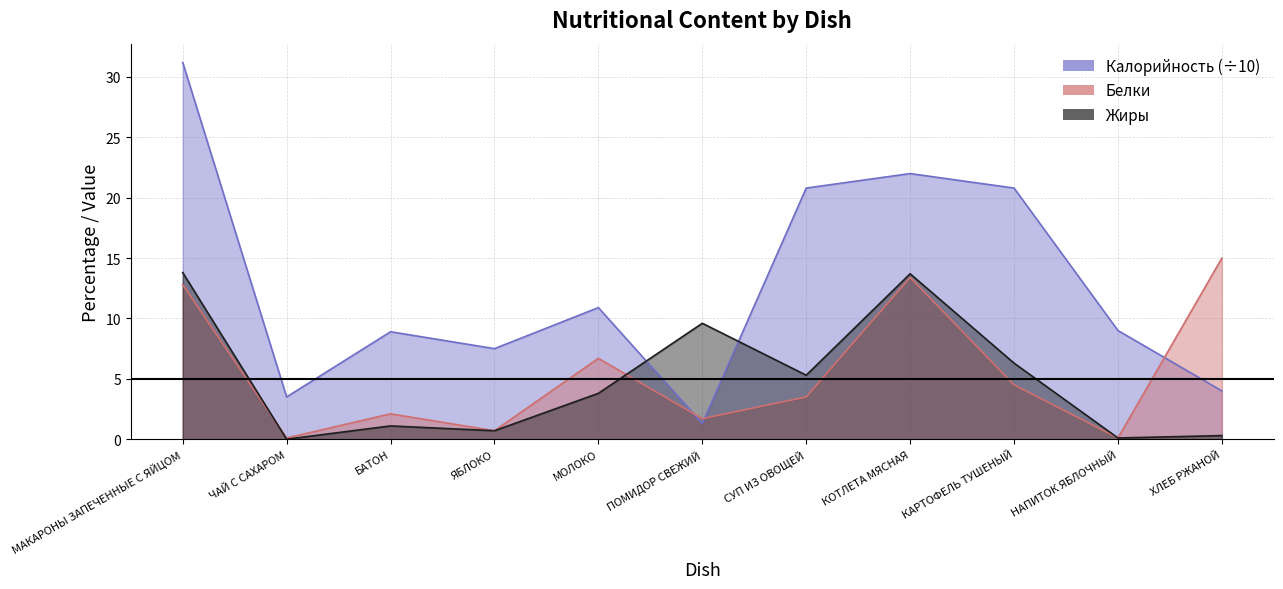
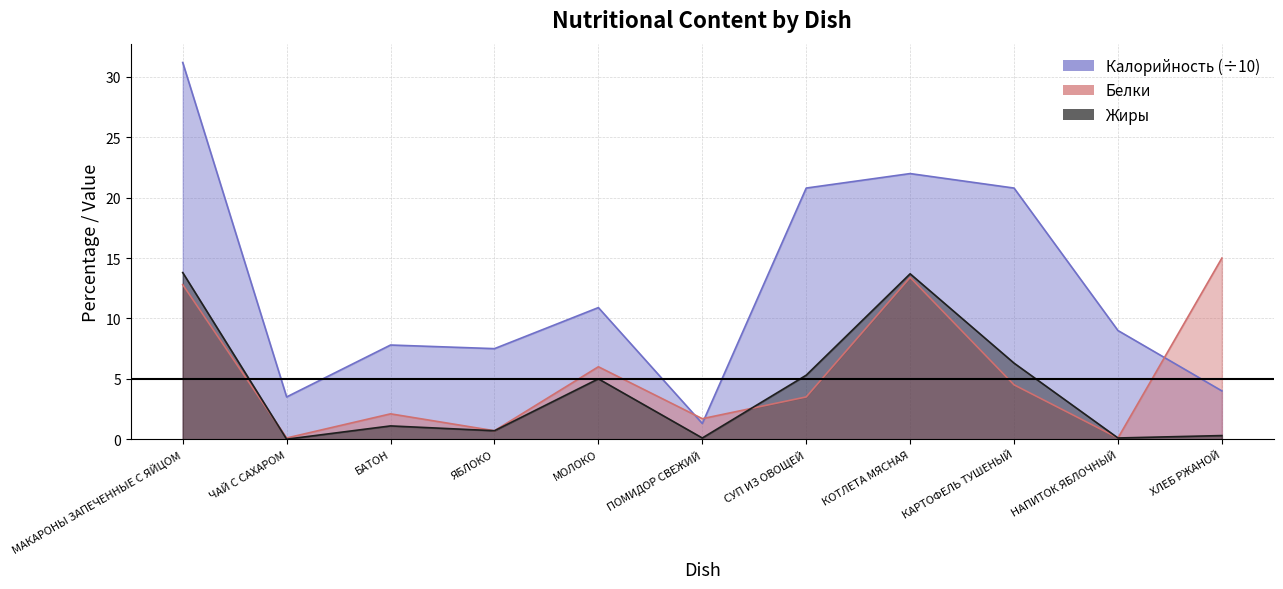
  {
    "Калорийность (÷10)": {
      "МАКАРОНЫ ЗАПЕЧЕННЫЕ С ЯЙЦОМ": 31.2,
      "ЧАЙ С САХАРОМ": 3.5,
-     "БАТОН": 8.9,
+     "БАТОН": 7.8,
      "ЯБЛОКО": 7.5,
      "МОЛОКО": 10.9,
      "ПОМИДОР СВЕЖИЙ": 1.3,
      "СУП ИЗ ОВОЩЕЙ": 20.8,
      "КОТЛЕТА МЯСНАЯ": 22.0,
      "КАРТОФЕЛЬ ТУШЕНЫЙ": 20.8,
      "НАПИТОК ЯБЛОЧНЫЙ": 9.0,
      "ХЛЕБ РЖАНОЙ": 4.0
    },
    "Белки": {
      "МАКАРОНЫ ЗАПЕЧЕННЫЕ С ЯЙЦОМ": 12.8,
      "БАТОН": 2.1,
-     "МОЛОКО": 6.7,
+     "МОЛОКО": 6.0,
      "ПОМИДОР СВЕЖИЙ": 1.7,
      "СУП ИЗ ОВОЩЕЙ": 3.5,
      "КОТЛЕТА МЯСНАЯ": 13.4,
      "КАРТОФЕЛЬ ТУШЕНЫЙ": 4.5,
      "ХЛЕБ РЖАНОЙ": 15.0
    },
    "Жиры": {
      "МАКАРОНЫ ЗАПЕЧЕННЫЕ С ЯЙЦОМ": 13.8,
      "БАТОН": 1.1,
-     "МОЛОКО": 3.8,
-     "ПОМИДОР СВЕЖИЙ": 9.6,
+     "МОЛОКО": 5.0,
+     "ПОМИДОР СВЕЖИЙ": 0.1,
      "СУП ИЗ ОВОЩЕЙ": 5.3,
      "КОТЛЕТА МЯСНАЯ": 13.7,
      "КАРТОФЕЛЬ ТУШЕНЫЙ": 6.3,
      "ХЛЕБ РЖАНОЙ": 0.3
    }
  }
